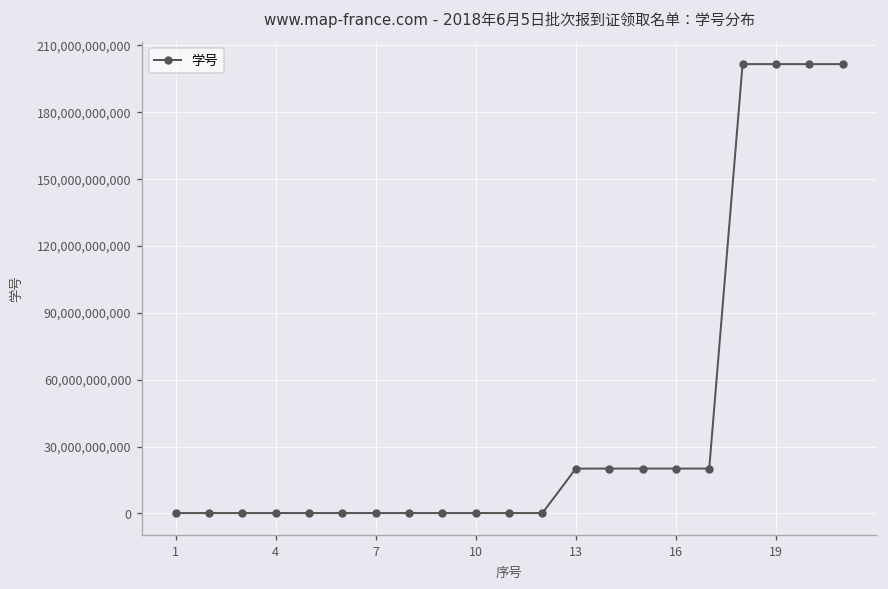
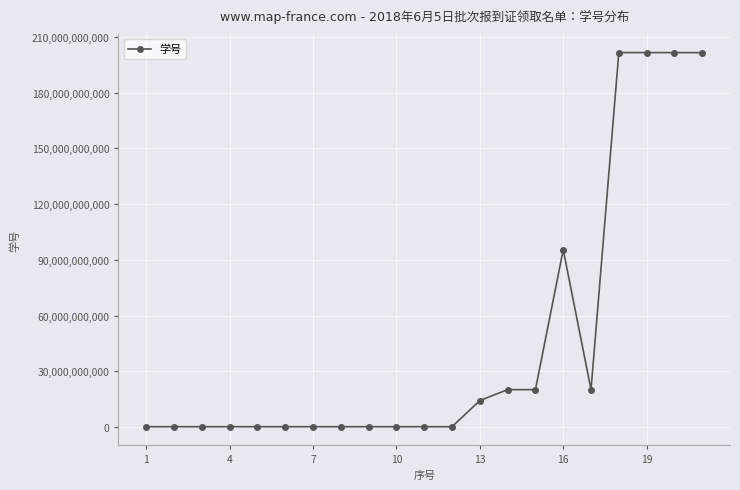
  {
    "1": "0",
    "4": "0",
    "7": "0",
    "10": "0",
-   "13": "20,000,000,000",
-   "16": "20,000,000,000",
+   "13": "14,000,000,000",
+   "16": "95,000,000,000",
    "19": "202,000,000,000"
  }
